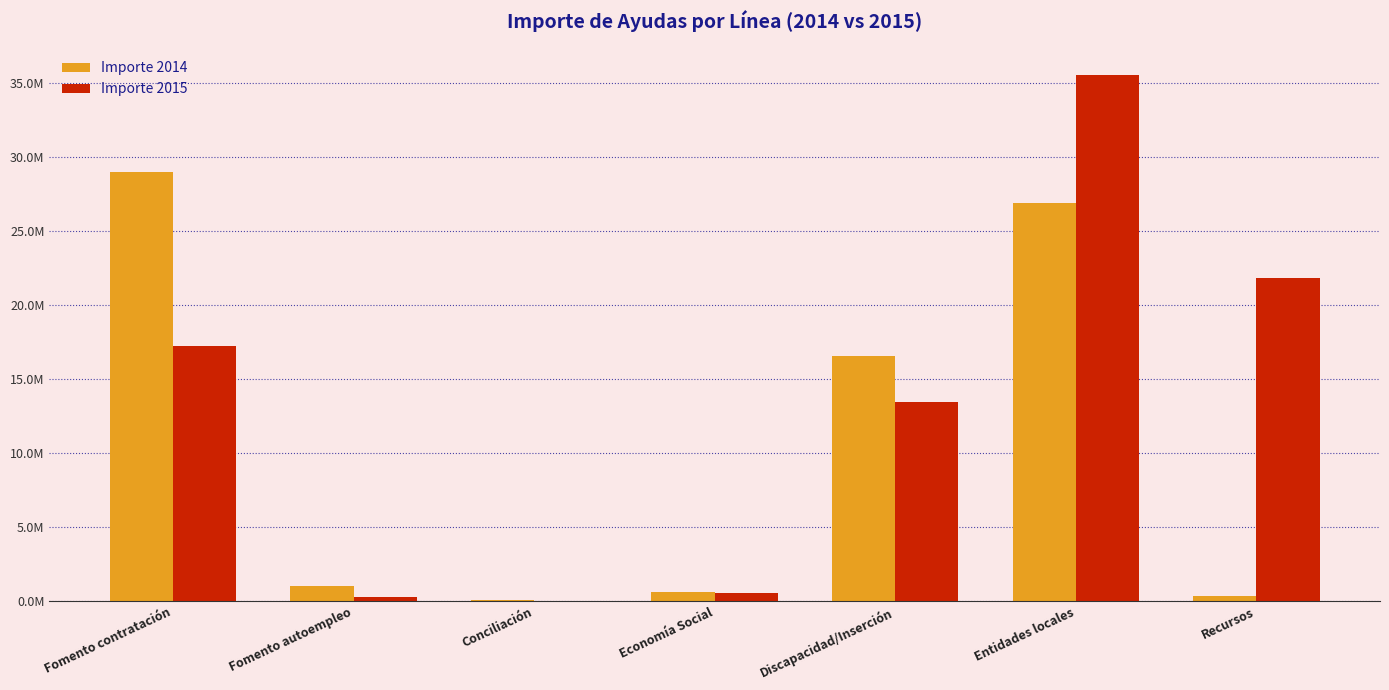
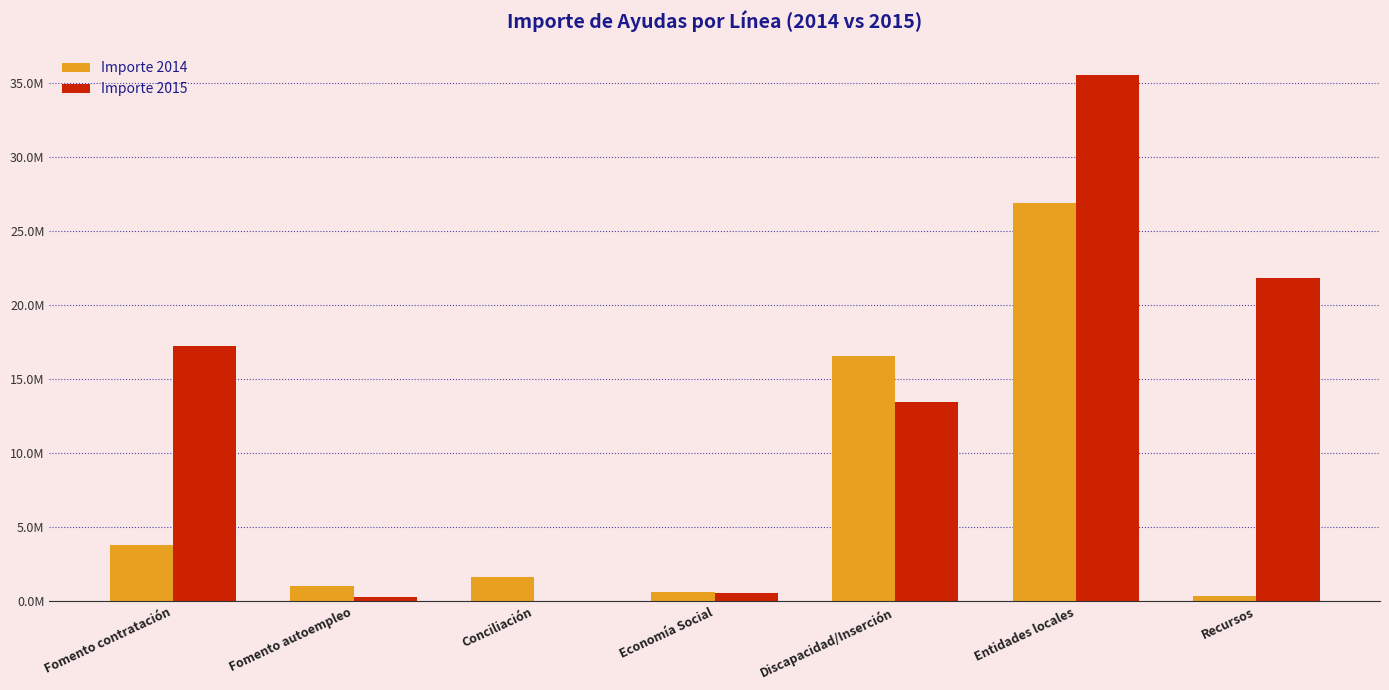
  {
    "Importe 2014": {
-     "Fomento contratación": 29000000,
+     "Fomento contratación": 3800000,
      "Fomento autoempleo": 1000000,
-     "Conciliación": 100000,
+     "Conciliación": 1600000,
      "Economía Social": 600000,
      "Discapacidad/Inserción": 16600000,
      "Entidades locales": 26900000,
      "Recursos": 300000
    },
    "Importe 2015": {
      "Fomento contratación": 17200000,
      "Fomento autoempleo": 300000,
      "Economía Social": 600000,
      "Discapacidad/Inserción": 13500000,
      "Entidades locales": 35500000,
      "Recursos": 21800000
    }
  }
